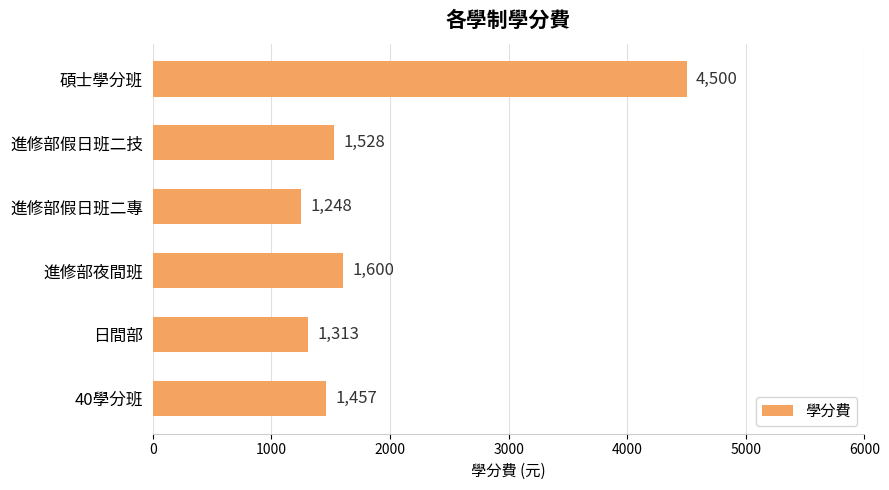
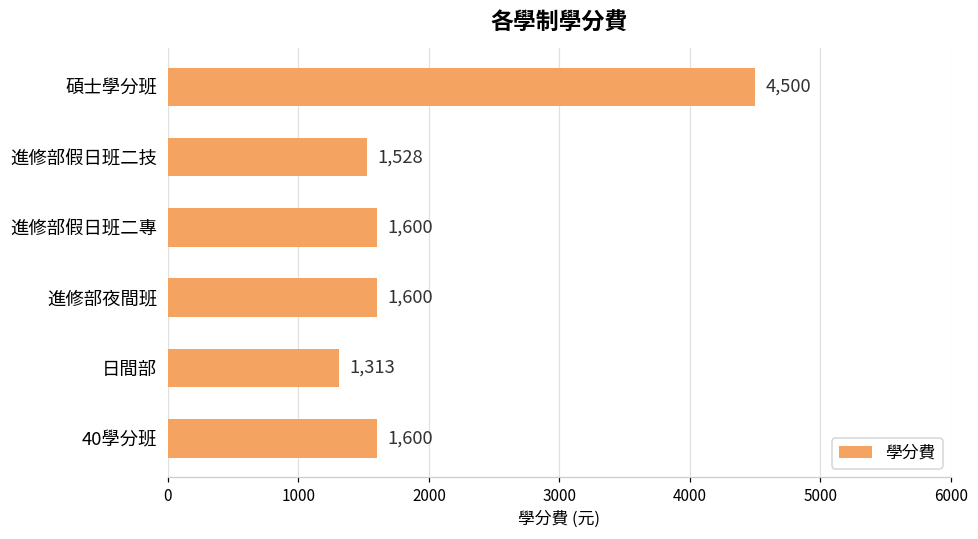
  {
    "碩士學分班": "4,500",
    "進修部假日班二技": "1,528",
-   "進修部假日班二專": "1,248",
+   "進修部假日班二專": "1,600",
    "進修部夜間班": "1,600",
    "日間部": "1,313",
-   "40學分班": "1,457"
+   "40學分班": "1,600"
  }
